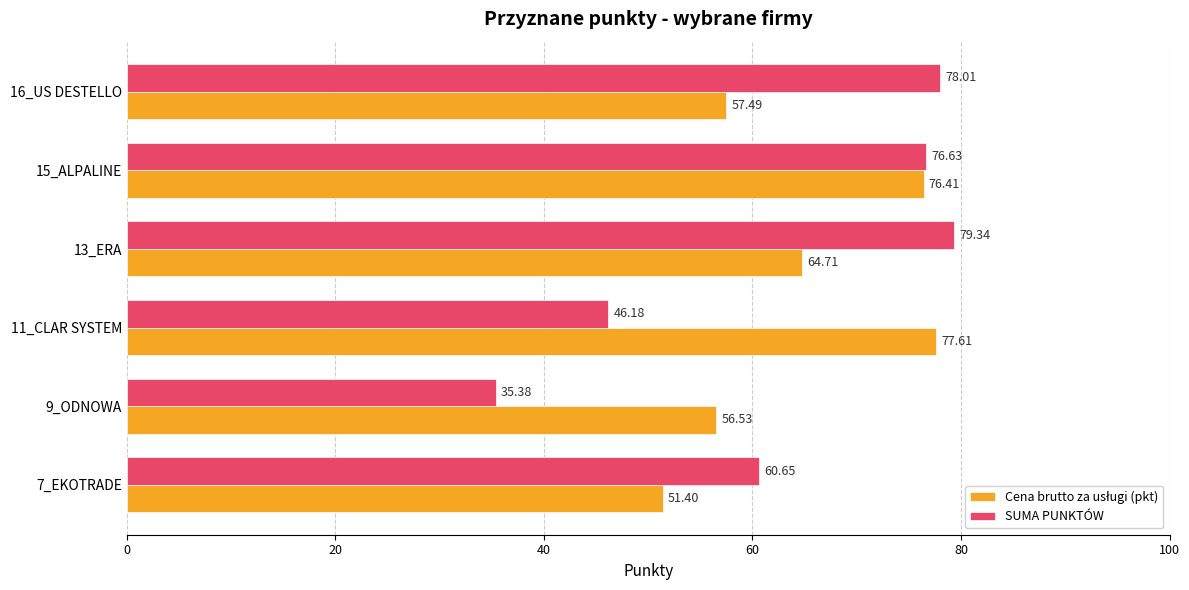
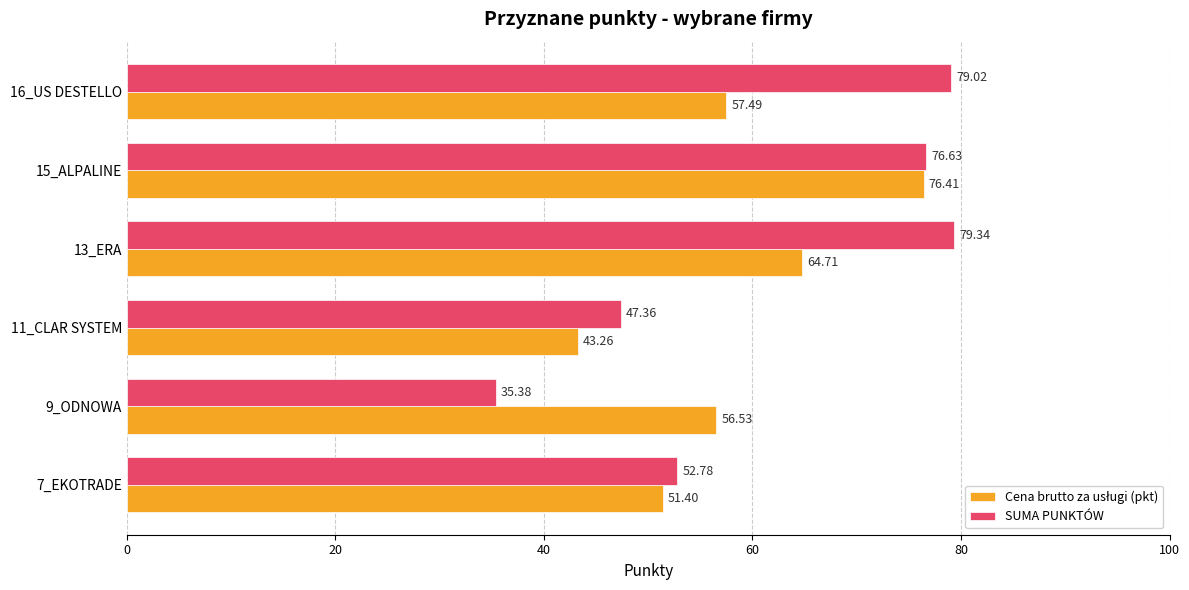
  {
    "Cena brutto za usługi (pkt)": {
      "16_US DESTELLO": 57.49,
      "15_ALPALINE": 76.41,
      "13_ERA": 64.71,
-     "11_CLAR SYSTEM": 77.61,
+     "11_CLAR SYSTEM": 43.26,
      "9_ODNOWA": 56.53,
      "7_EKOTRADE": 51.40
    },
    "SUMA PUNKTÓW": {
-     "16_US DESTELLO": 78.01,
+     "16_US DESTELLO": 79.02,
      "15_ALPALINE": 76.63,
      "13_ERA": 79.34,
-     "11_CLAR SYSTEM": 46.18,
+     "11_CLAR SYSTEM": 47.36,
      "9_ODNOWA": 35.38,
-     "7_EKOTRADE": 60.65
+     "7_EKOTRADE": 52.78
    }
  }
